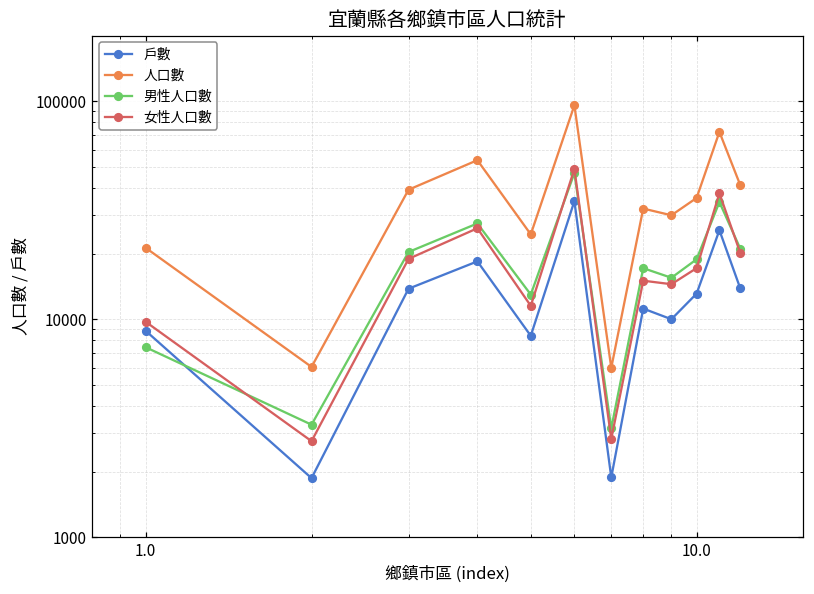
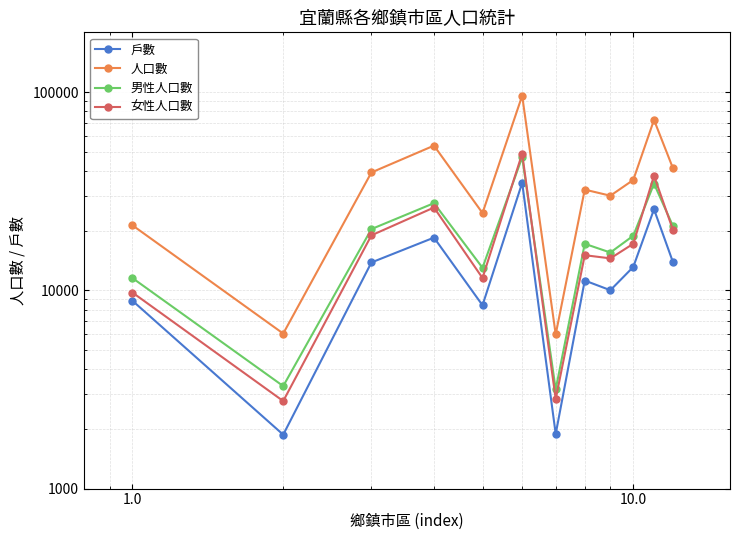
  {
    "戶數": {
      "1.0": 9000,
      "10.0": 13000
    },
    "男性人口數": {
-     "1.0": 7400,
+     "1.0": 12000,
      "10.0": 19000
    }
  }
